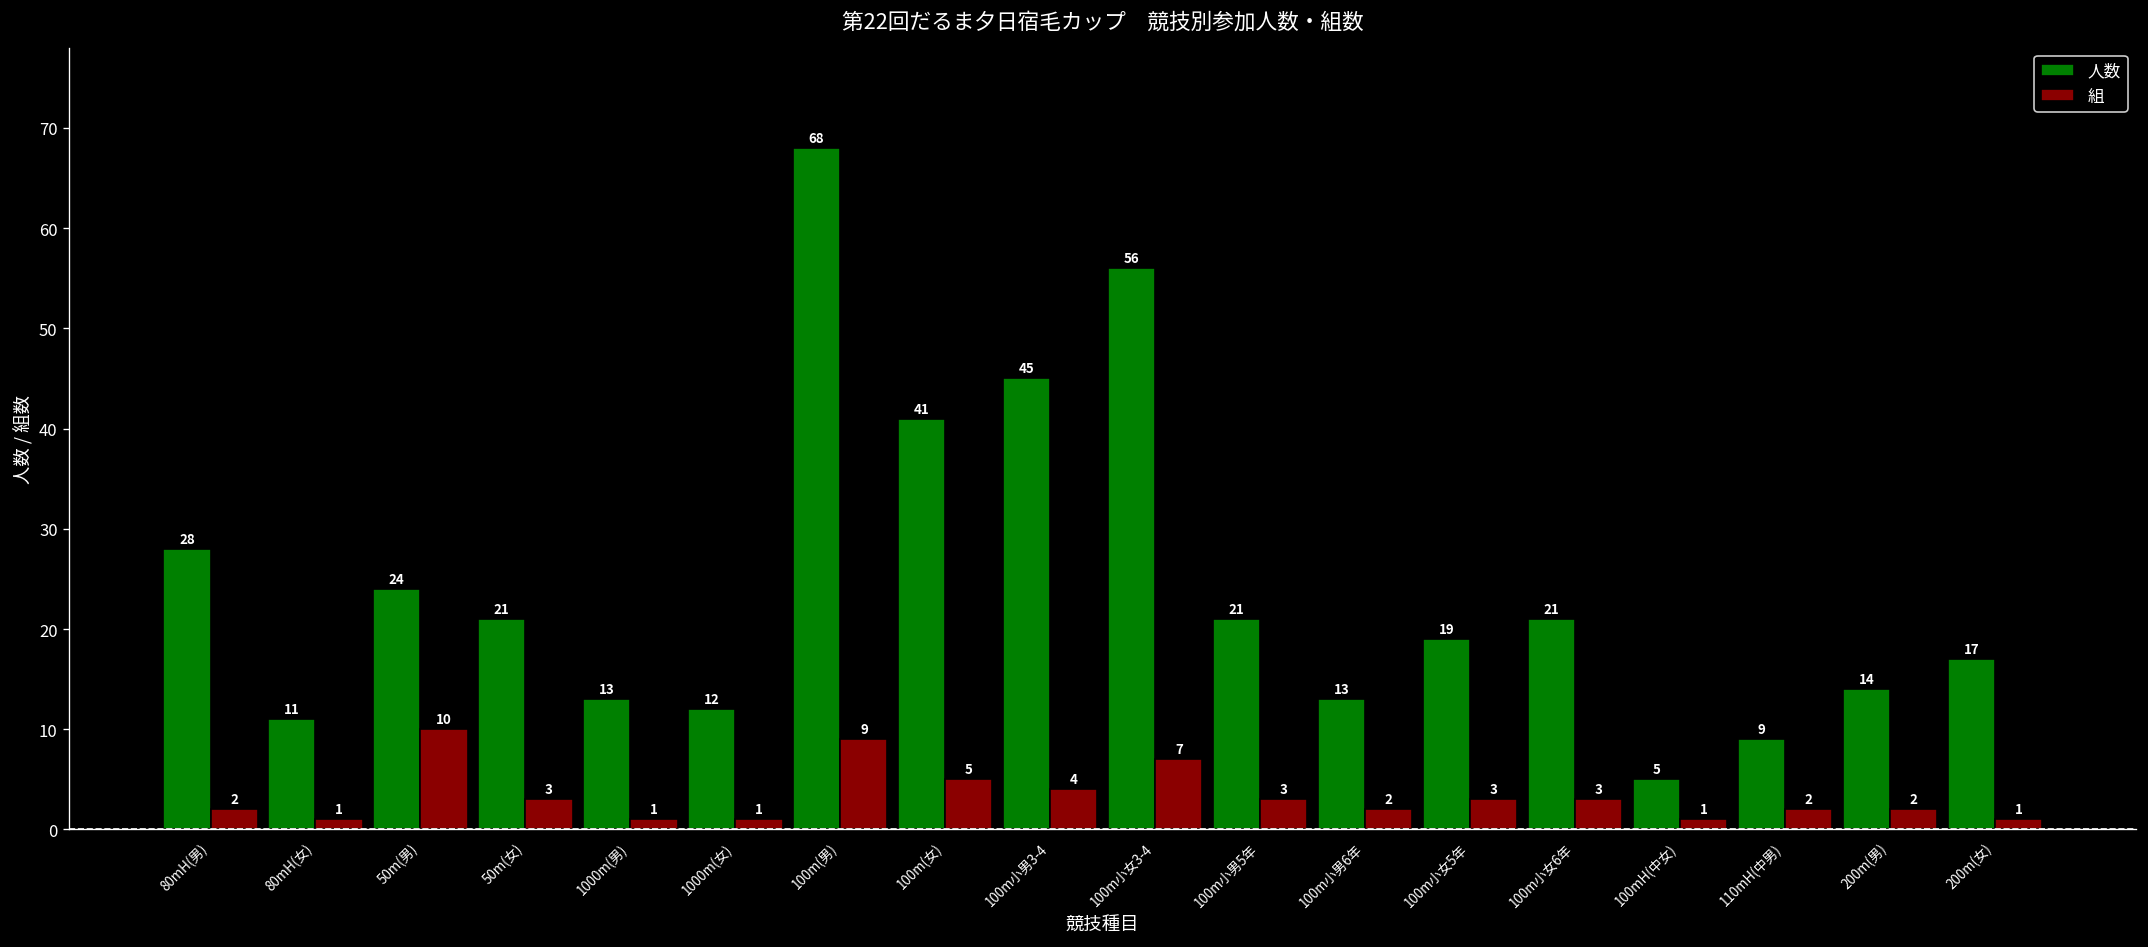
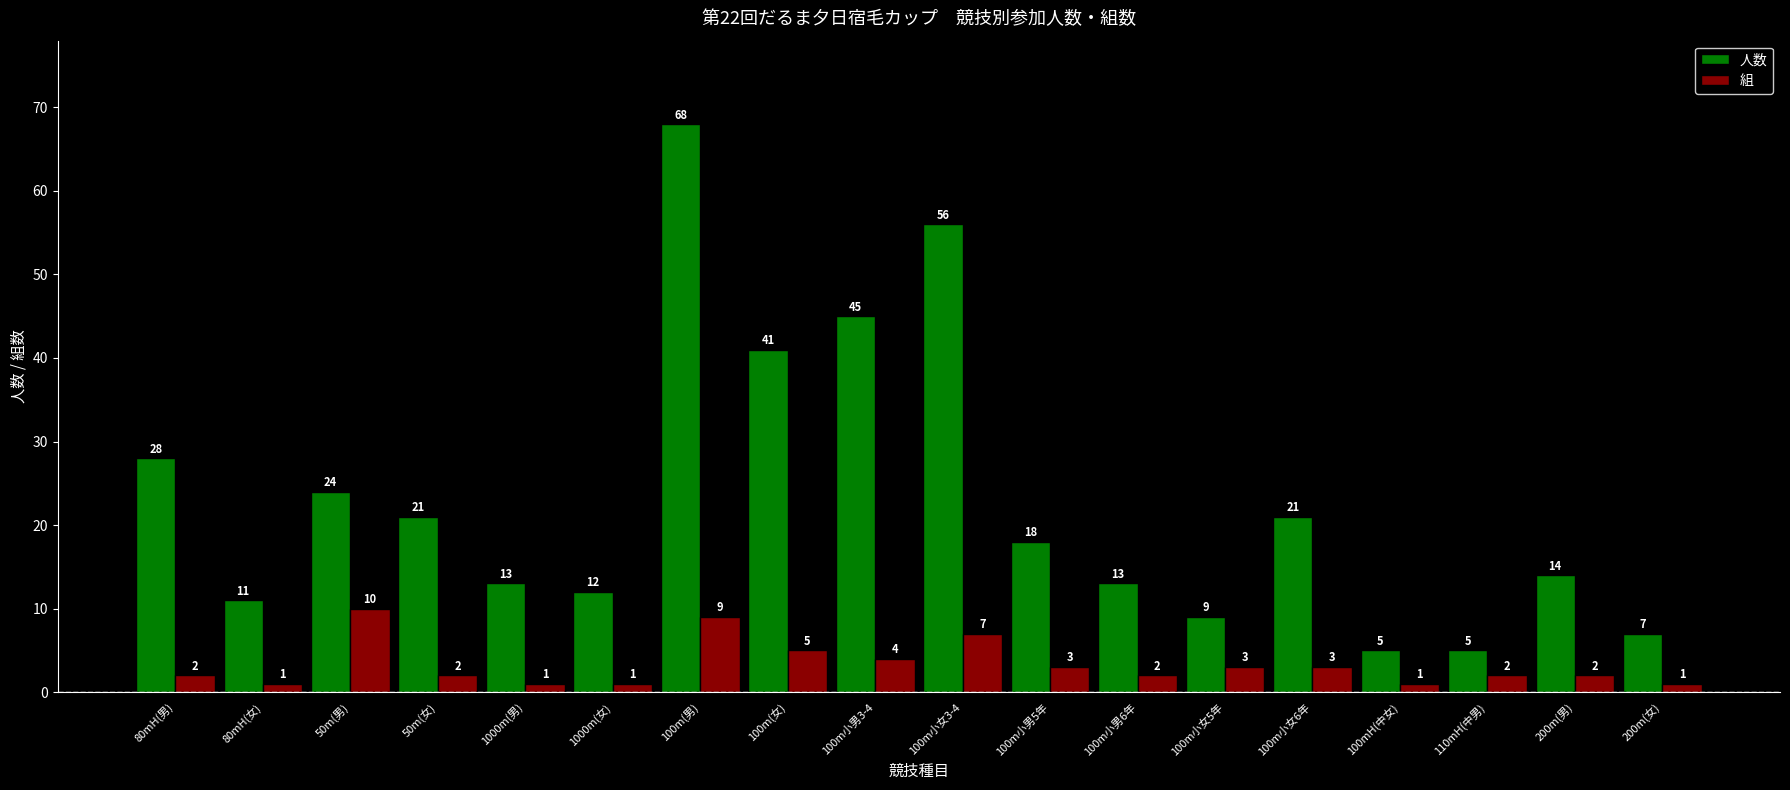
  {
    "人数": {
      "80mH(男)": 28,
      "80mH(女)": 11,
      "50m(男)": 24,
      "50m(女)": 21,
      "1000m(男)": 13,
      "1000m(女)": 12,
      "100m(男)": 68,
      "100m(女)": 41,
      "100m小男3-4": 45,
      "100m小女3-4": 56,
-     "100m小男5年": 21,
+     "100m小男5年": 18,
      "100m小男6年": 13,
-     "100m小女5年": 19,
+     "100m小女5年": 9,
      "100m小女6年": 21,
      "100mH(中女)": 5,
-     "110mH(中男)": 9,
+     "110mH(中男)": 5,
      "200m(男)": 14,
-     "200m(女)": 17
+     "200m(女)": 7
    },
    "組": {
      "80mH(男)": 2,
      "80mH(女)": 1,
      "50m(男)": 10,
-     "50m(女)": 3,
+     "50m(女)": 2,
      "1000m(男)": 1,
      "1000m(女)": 1,
      "100m(男)": 9,
      "100m(女)": 5,
      "100m小男3-4": 4,
      "100m小女3-4": 7,
      "100m小男5年": 3,
      "100m小男6年": 2,
      "100m小女5年": 3,
      "100m小女6年": 3,
      "100mH(中女)": 1,
      "110mH(中男)": 2,
      "200m(男)": 2,
      "200m(女)": 1
    }
  }
